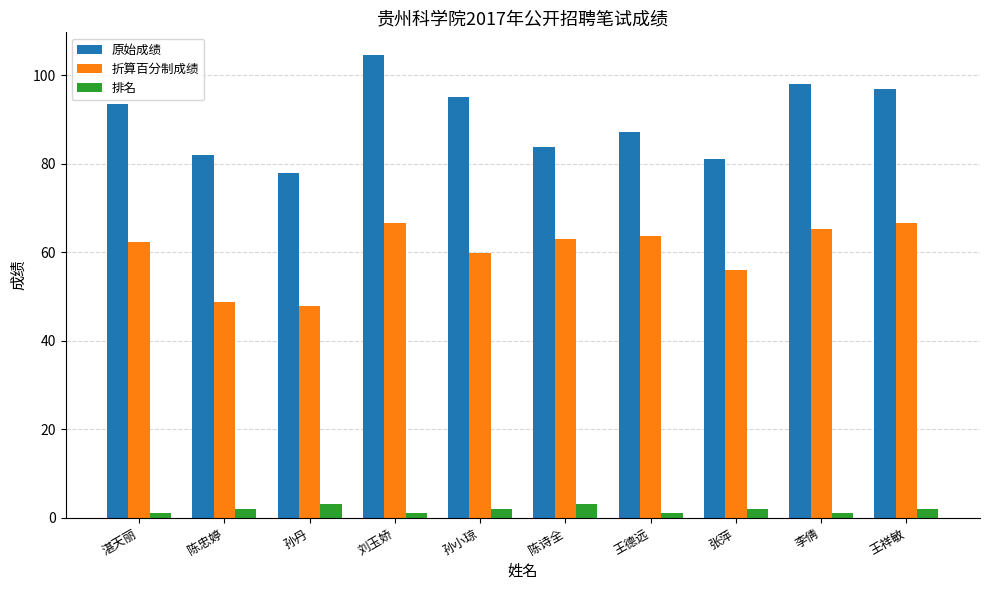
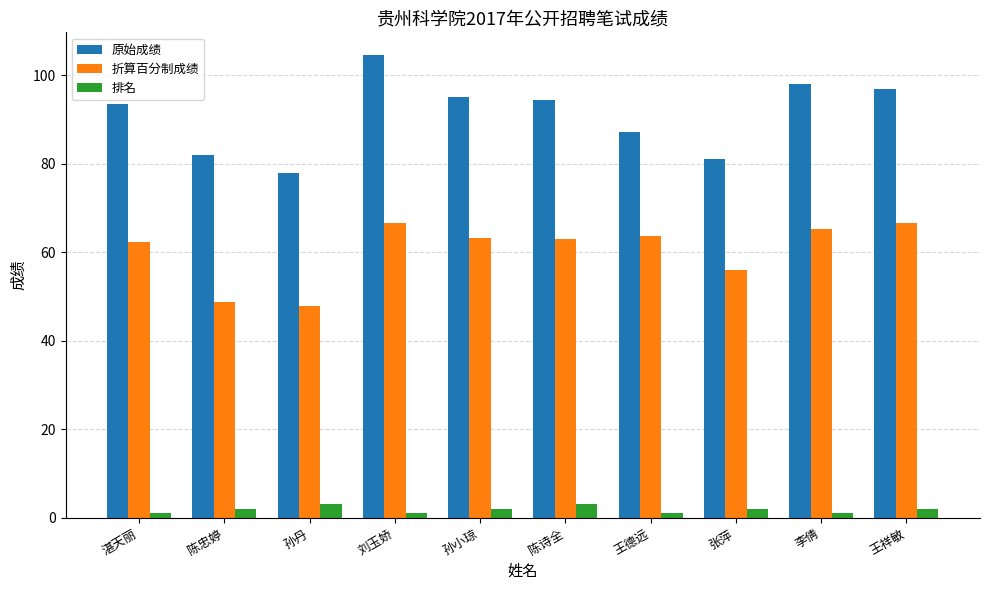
  {
    "原始成绩": {
      "湛天丽": 94,
      "陈忠婷": 82,
      "孙丹": 78,
      "刘玉娇": 105,
      "孙小琼": 95,
-     "陈诗全": 84,
+     "陈诗全": 95,
      "王德远": 87,
      "张萍": 81,
      "李倩": 98,
      "王祥敏": 97
    },
    "折算百分制成绩": {
      "湛天丽": 62,
      "陈忠婷": 49,
      "孙丹": 48,
      "刘玉娇": 67,
-     "孙小琼": 60,
+     "孙小琼": 63,
      "陈诗全": 63,
      "王德远": 64,
      "张萍": 56,
      "李倩": 65,
      "王祥敏": 67
    },
    "排名": {
      "湛天丽": 1,
      "陈忠婷": 2,
      "孙丹": 3,
      "刘玉娇": 1,
      "孙小琼": 2,
      "陈诗全": 3,
      "王德远": 1,
      "张萍": 2,
      "李倩": 1,
      "王祥敏": 2
    }
  }
